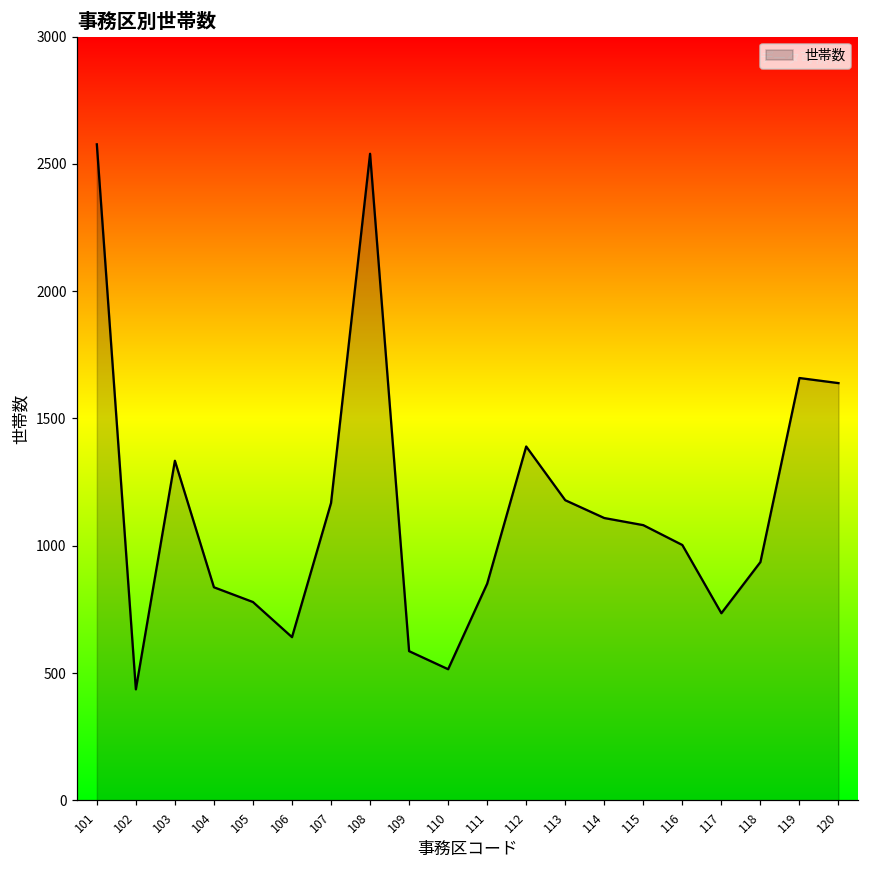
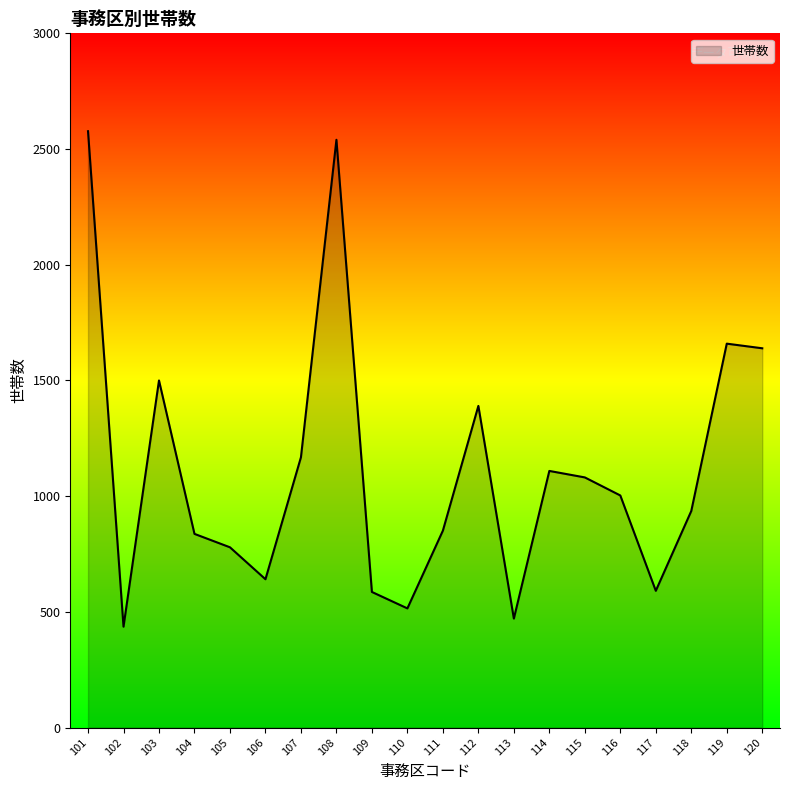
  {
    "101": 2580,
    "102": 440,
-   "103": 1330,
+   "103": 1500,
    "104": 840,
    "105": 780,
    "106": 640,
    "107": 1170,
    "108": 2540,
    "109": 590,
    "110": 520,
    "111": 850,
    "112": 1390,
-   "113": 1180,
+   "113": 470,
    "114": 1110,
    "115": 1080,
    "116": 1000,
-   "117": 740,
+   "117": 590,
    "118": 940,
    "119": 1660,
    "120": 1640
  }
